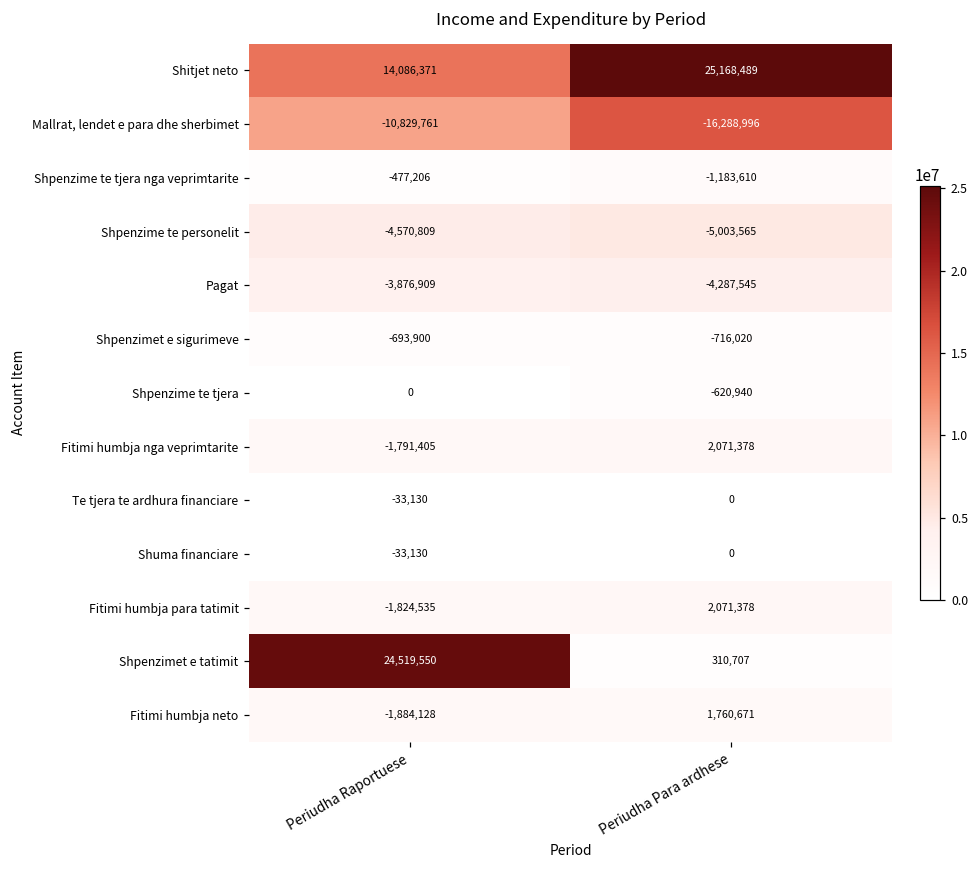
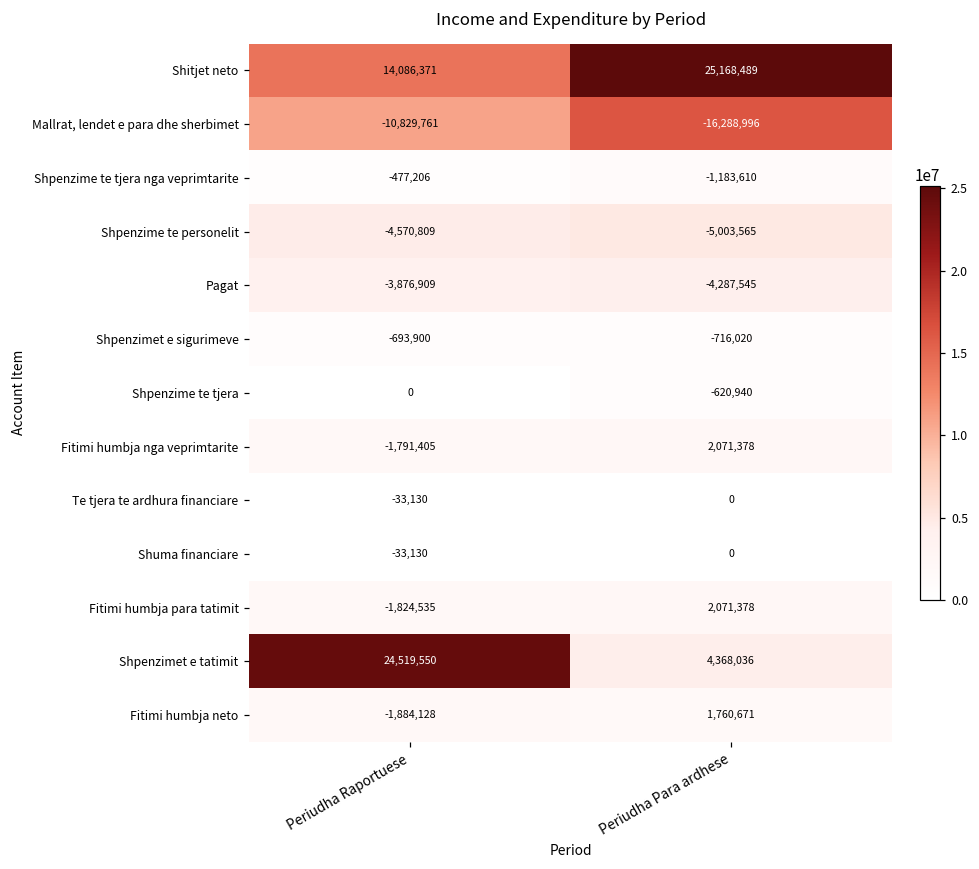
  {
    "Shitjet neto": {
      "Periudha Raportuese": "14,086,371",
      "Periudha Para ardhese": "25,168,489"
    },
    "Mallrat, lendet e para dhe sherbimet": {
      "Periudha Raportuese": "-10,829,761",
      "Periudha Para ardhese": "-16,288,996"
    },
    "Shpenzime te tjera nga veprimtarite": {
      "Periudha Raportuese": "-477,206",
      "Periudha Para ardhese": "-1,183,610"
    },
    "Shpenzime te personelit": {
      "Periudha Raportuese": "-4,570,809",
      "Periudha Para ardhese": "-5,003,565"
    },
    "Pagat": {
      "Periudha Raportuese": "-3,876,909",
      "Periudha Para ardhese": "-4,287,545"
    },
    "Shpenzimet e sigurimeve": {
      "Periudha Raportuese": "-693,900",
      "Periudha Para ardhese": "-716,020"
    },
    "Shpenzime te tjera": {
      "Periudha Raportuese": "0",
      "Periudha Para ardhese": "-620,940"
    },
    "Fitimi humbja nga veprimtarite": {
      "Periudha Raportuese": "-1,791,405",
      "Periudha Para ardhese": "2,071,378"
    },
    "Te tjera te ardhura financiare": {
      "Periudha Raportuese": "-33,130",
      "Periudha Para ardhese": "0"
    },
    "Shuma financiare": {
      "Periudha Raportuese": "-33,130",
      "Periudha Para ardhese": "0"
    },
    "Fitimi humbja para tatimit": {
      "Periudha Raportuese": "-1,824,535",
      "Periudha Para ardhese": "2,071,378"
    },
    "Shpenzimet e tatimit": {
      "Periudha Raportuese": "24,519,550",
-     "Periudha Para ardhese": "310,707"
+     "Periudha Para ardhese": "4,368,036"
    },
    "Fitimi humbja neto": {
      "Periudha Raportuese": "-1,884,128",
      "Periudha Para ardhese": "1,760,671"
    }
  }
